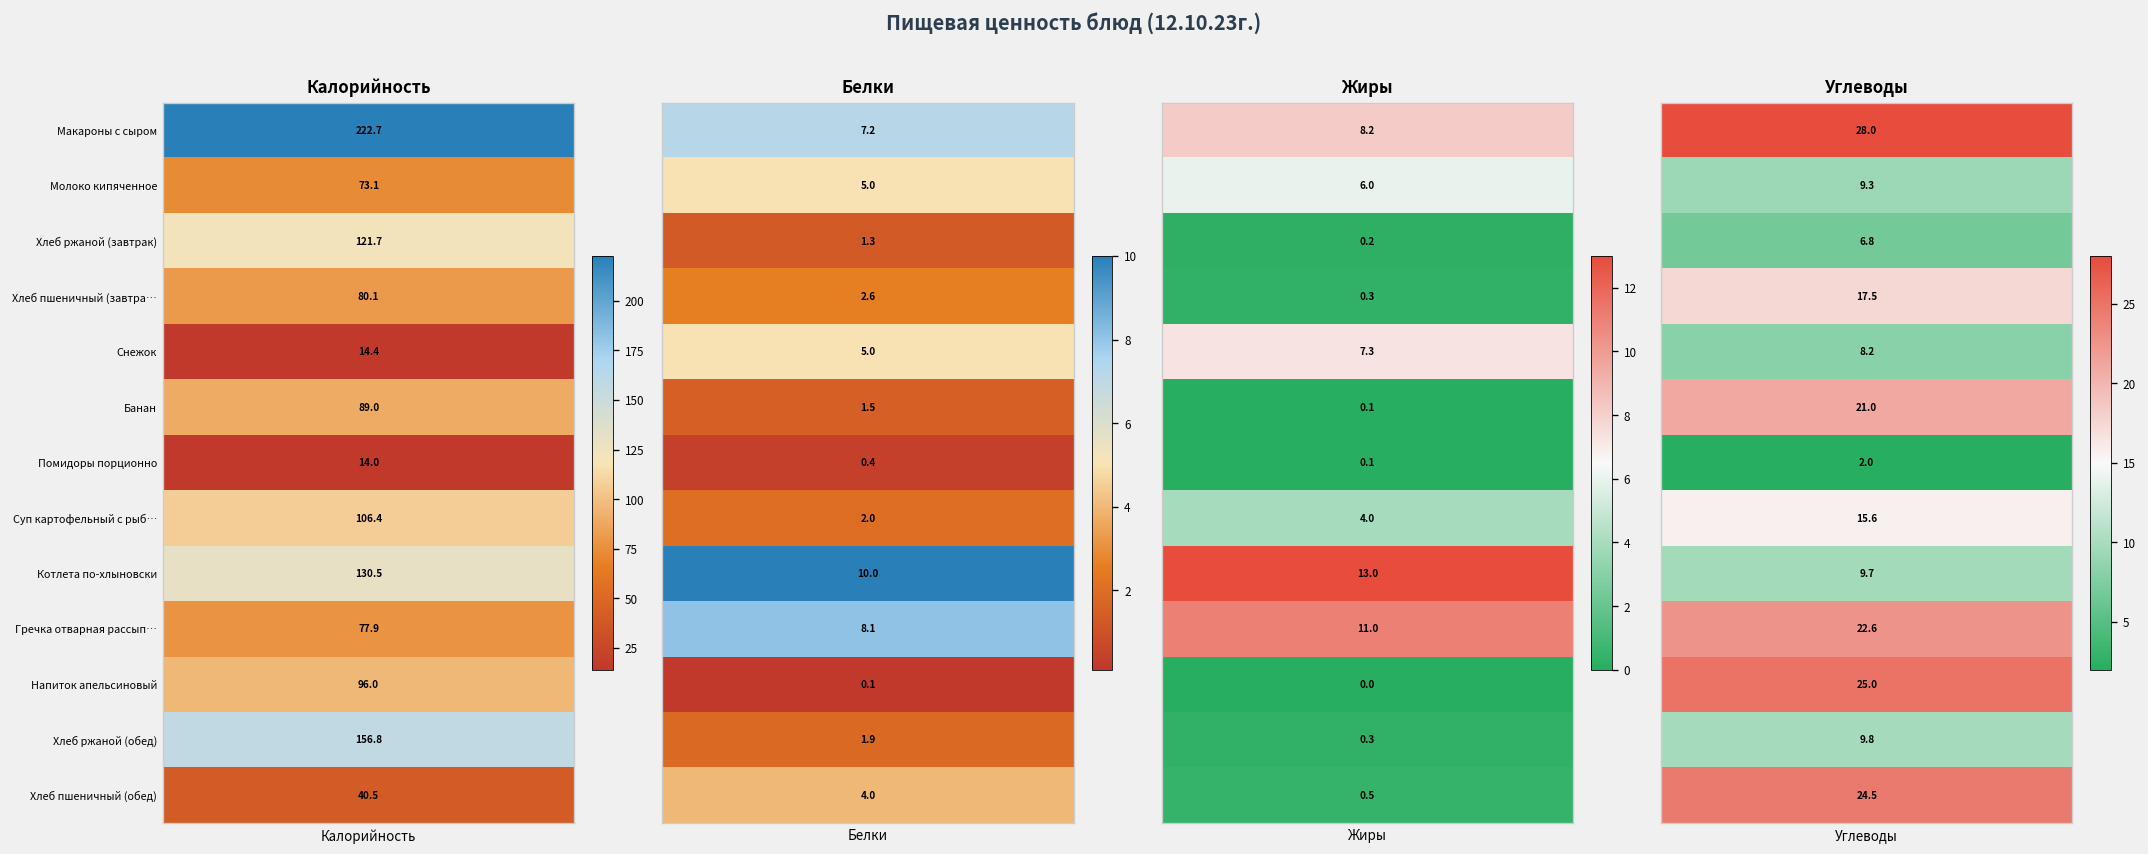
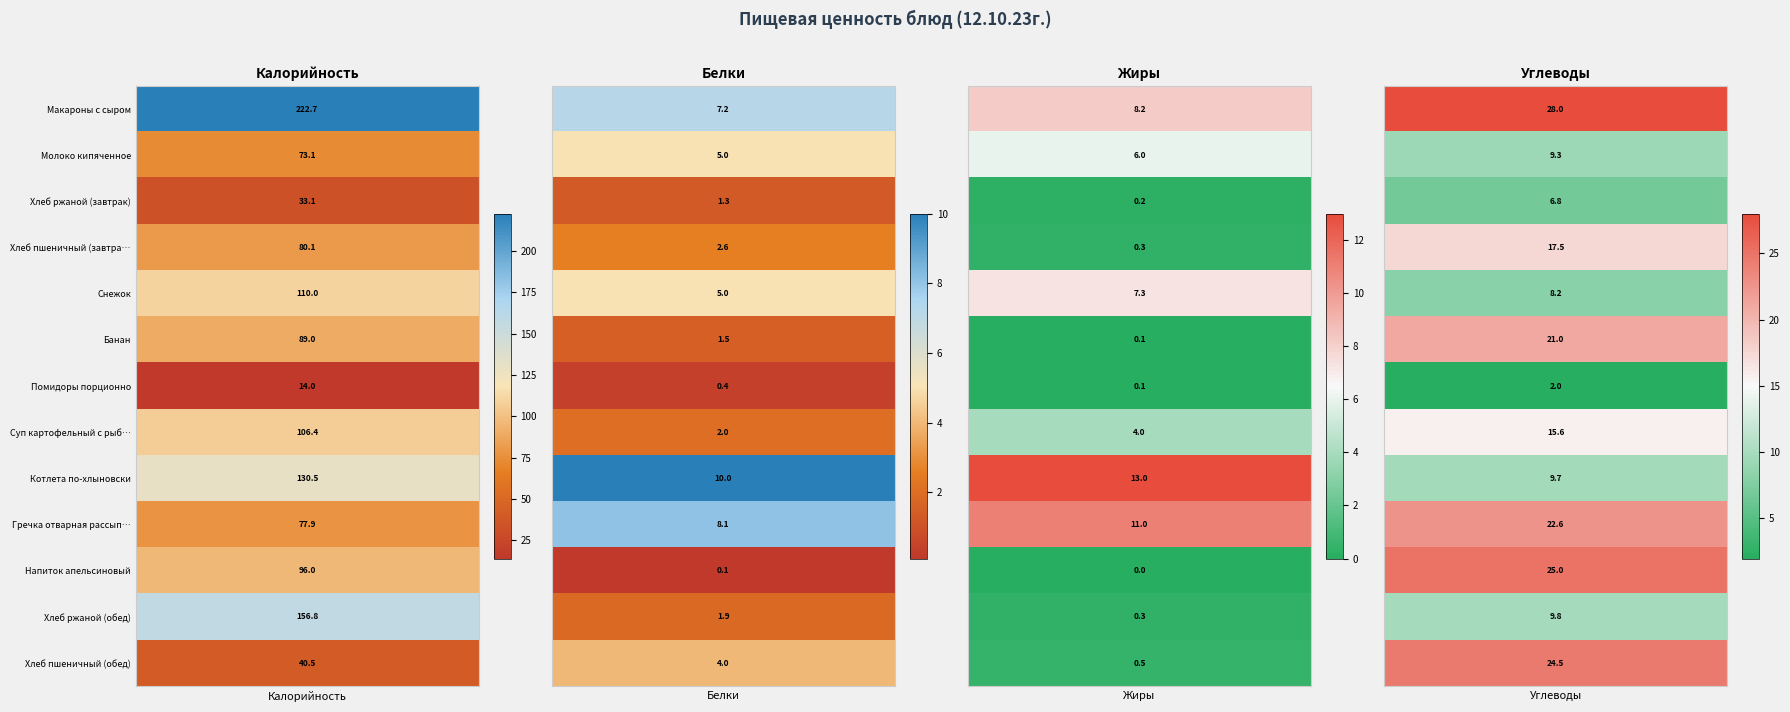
  {
    "Калорийность": {
      "Макароны с сыром": {
        "Калорийность": 222.7
      },
      "Молоко кипяченное": {
        "Калорийность": 73.1
      },
      "Хлеб ржаной (завтрак)": {
-       "Калорийность": 121.7
+       "Калорийность": 33.1
      },
      "Хлеб пшеничный (завтра…": {
        "Калорийность": 80.1
      },
      "Снежок": {
-       "Калорийность": 14.4
+       "Калорийность": 110.0
      },
      "Банан": {
        "Калорийность": 89.0
      },
      "Помидоры порционно": {
        "Калорийность": 14.0
      },
      "Суп картофельный с рыб…": {
        "Калорийность": 106.4
      },
      "Котлета по-хлыновски": {
        "Калорийность": 130.5
      },
      "Гречка отварная рассып…": {
        "Калорийность": 77.9
      },
      "Напиток апельсиновый": {
        "Калорийность": 96.0
      },
      "Хлеб ржаной (обед)": {
        "Калорийность": 156.8
      },
      "Хлеб пшеничный (обед)": {
        "Калорийность": 40.5
      }
    }
  }
